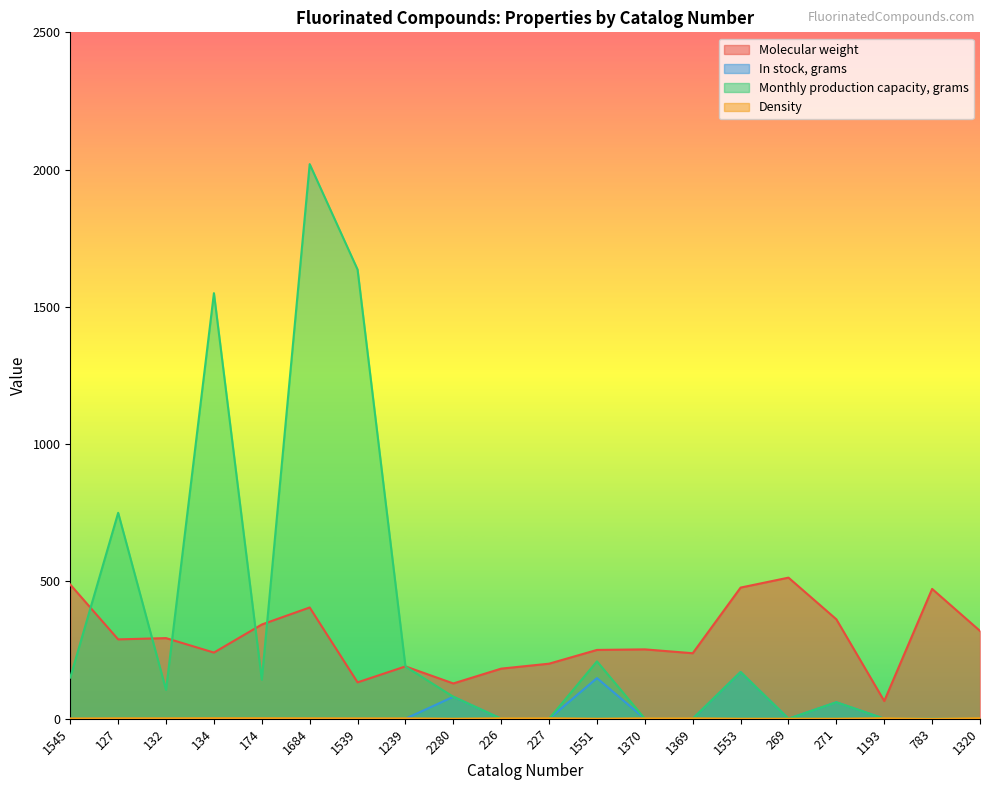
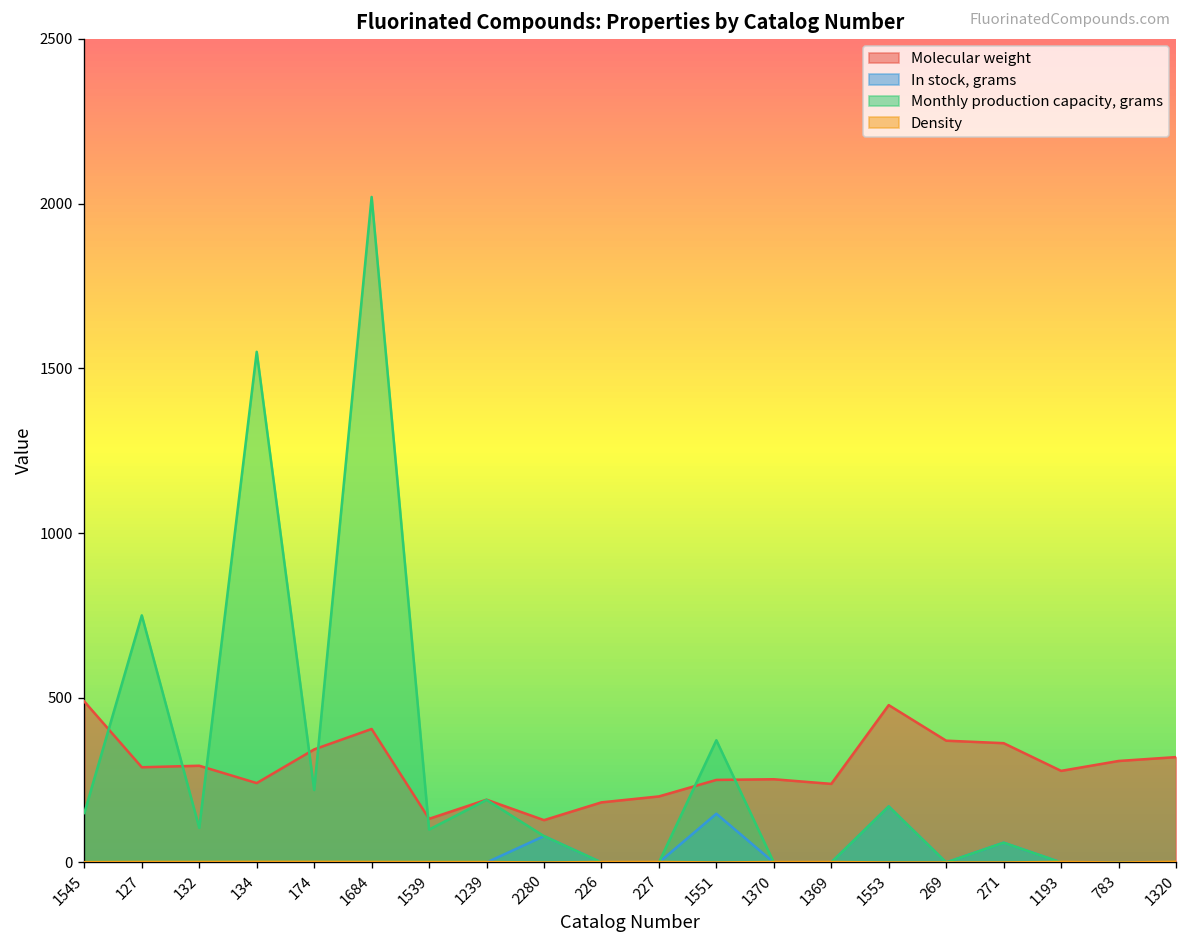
  {
    "Molecular weight": {
      "1545": 490,
      "127": 290,
      "132": 290,
      "134": 240,
      "174": 340,
      "1684": 410,
      "1539": 130,
      "2280": 130,
      "226": 180,
      "227": 200,
      "1551": 250,
      "1370": 250,
      "1369": 240,
      "1553": 480,
-     "269": 510,
+     "269": 370,
      "271": 360,
-     "1193": 60,
-     "783": 470,
+     "1193": 280,
+     "783": 310,
      "1320": 320
    },
    "In stock, grams": {
      "1551": 150
    },
    "Monthly production capacity, grams": {
      "1545": 150,
      "127": 750,
      "132": 110,
      "134": 1550,
-     "174": 140,
+     "174": 220,
      "1684": 2020,
-     "1539": 1640,
-     "1551": 210
+     "1539": 100,
+     "1551": 370
    },
    "Density": {
      "2280": 0,
      "1551": 0,
      "1553": 0,
      "271": 0
    }
  }
